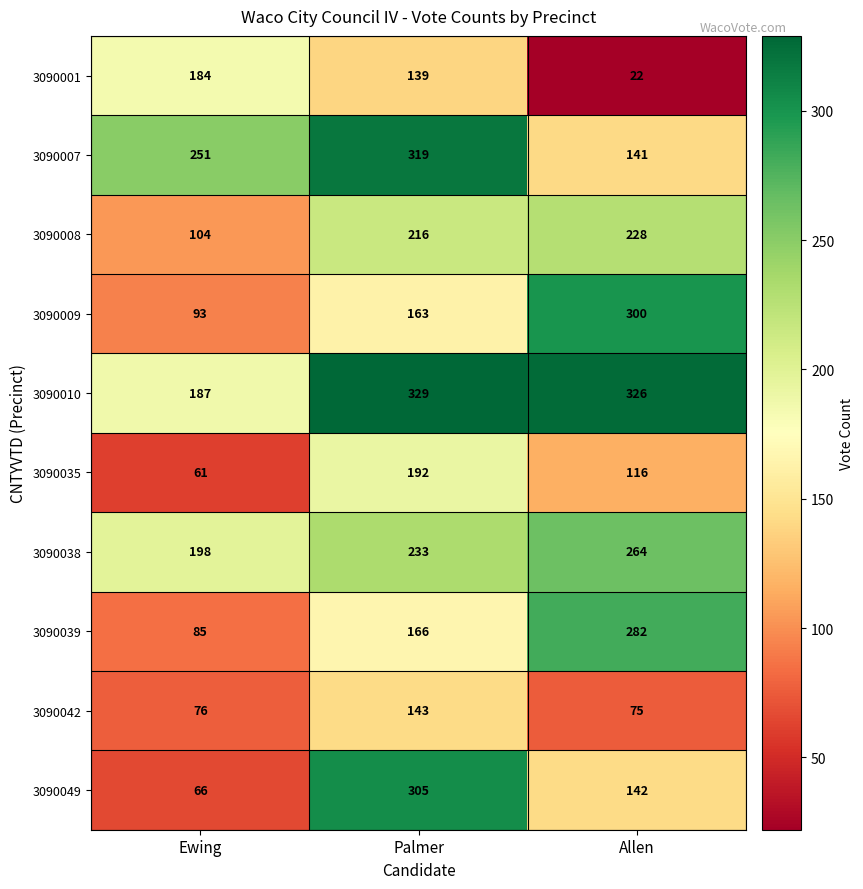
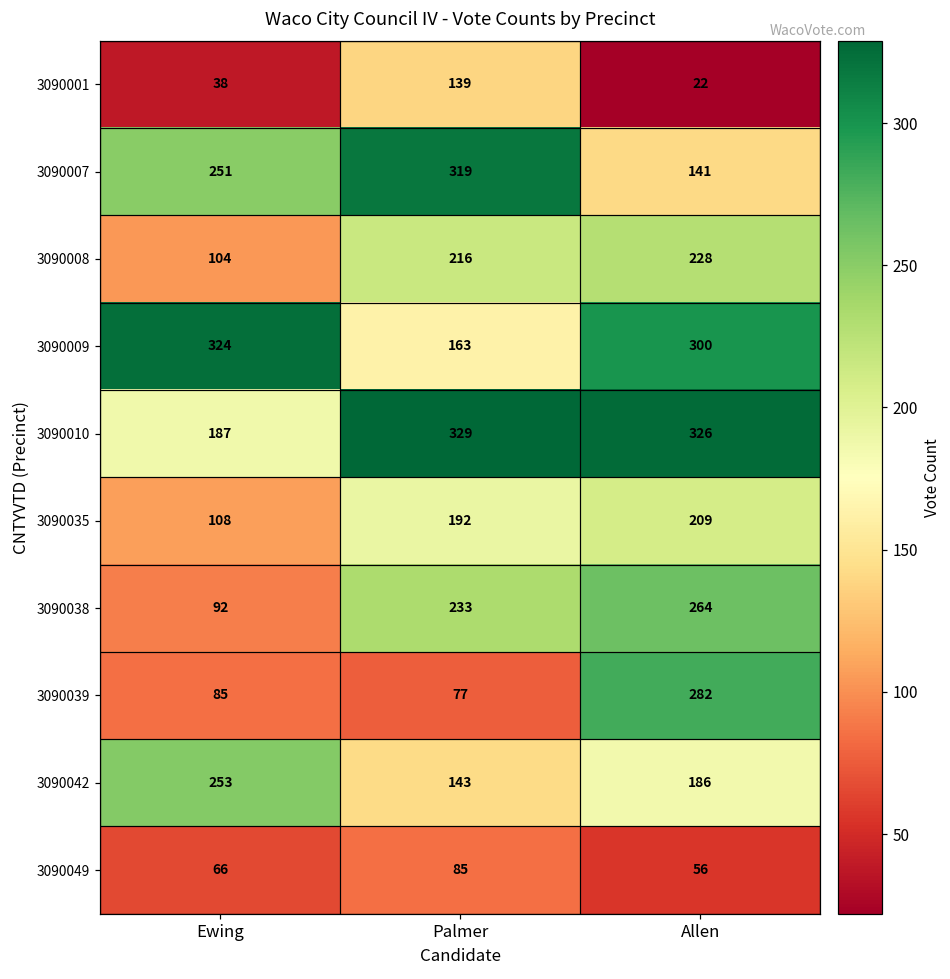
  {
    "3090001": {
-     "Ewing": 184,
+     "Ewing": 38,
      "Palmer": 139,
      "Allen": 22
    },
    "3090007": {
      "Ewing": 251,
      "Palmer": 319,
      "Allen": 141
    },
    "3090008": {
      "Ewing": 104,
      "Palmer": 216,
      "Allen": 228
    },
    "3090009": {
-     "Ewing": 93,
+     "Ewing": 324,
      "Palmer": 163,
      "Allen": 300
    },
    "3090010": {
      "Ewing": 187,
      "Palmer": 329,
      "Allen": 326
    },
    "3090035": {
-     "Ewing": 61,
+     "Ewing": 108,
      "Palmer": 192,
-     "Allen": 116
+     "Allen": 209
    },
    "3090038": {
-     "Ewing": 198,
+     "Ewing": 92,
      "Palmer": 233,
      "Allen": 264
    },
    "3090039": {
      "Ewing": 85,
-     "Palmer": 166,
+     "Palmer": 77,
      "Allen": 282
    },
    "3090042": {
-     "Ewing": 76,
+     "Ewing": 253,
      "Palmer": 143,
-     "Allen": 75
+     "Allen": 186
    },
    "3090049": {
      "Ewing": 66,
-     "Palmer": 305,
-     "Allen": 142
+     "Palmer": 85,
+     "Allen": 56
    }
  }
